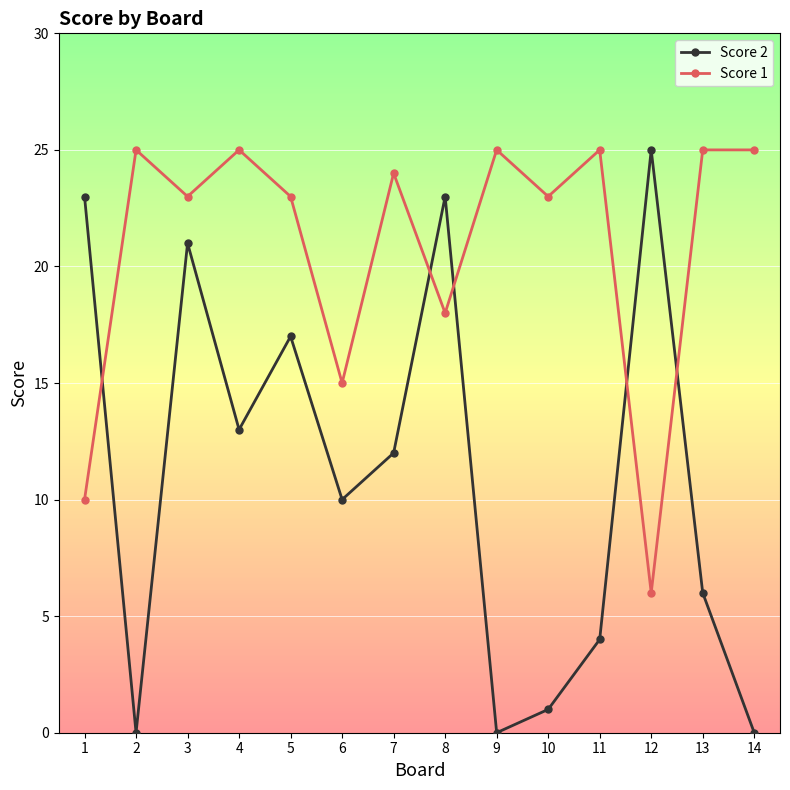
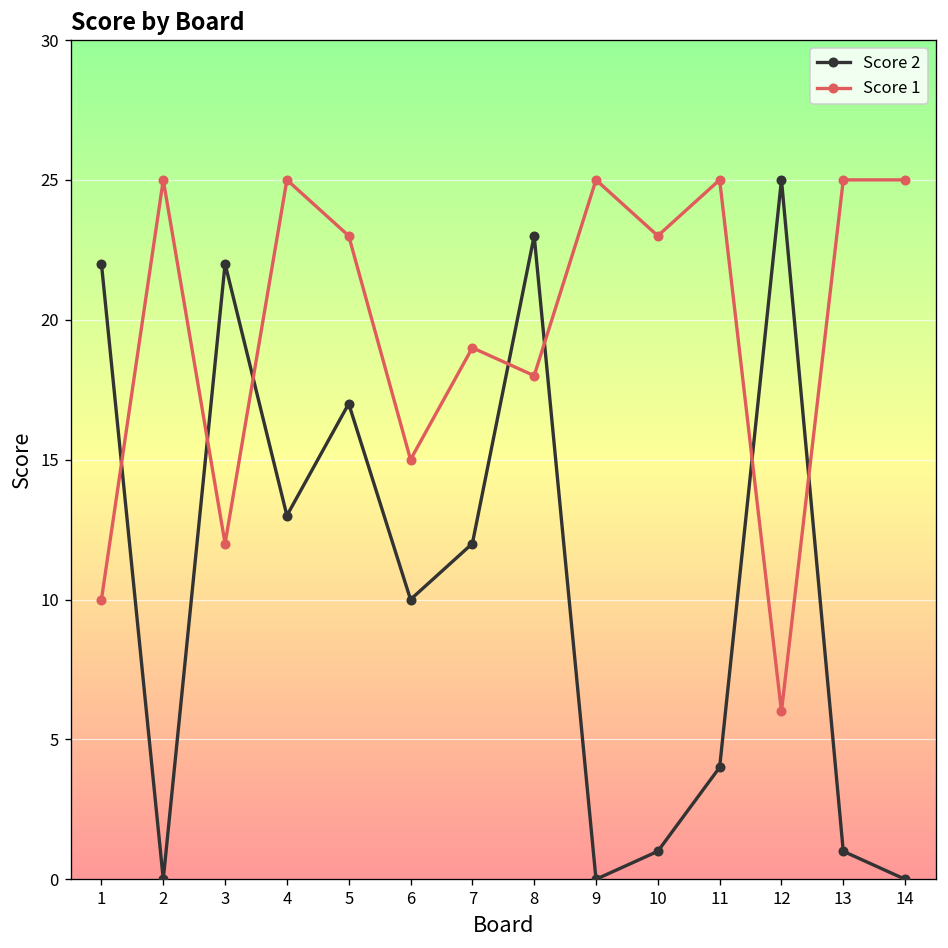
  {
    "Score 2": {
-     "1": 23,
+     "1": 22,
      "2": 0,
-     "3": 21,
+     "3": 22,
      "4": 13,
      "5": 17,
      "6": 10,
      "7": 12,
      "8": 23,
      "9": 0,
      "10": 1,
      "11": 4,
      "12": 25,
-     "13": 6,
+     "13": 1,
      "14": 0
    },
    "Score 1": {
      "1": 10,
      "2": 25,
-     "3": 23,
+     "3": 12,
      "4": 25,
      "5": 23,
      "6": 15,
-     "7": 24,
+     "7": 19,
      "8": 18,
      "9": 25,
      "10": 23,
      "11": 25,
      "12": 6,
      "13": 25,
      "14": 25
    }
  }
